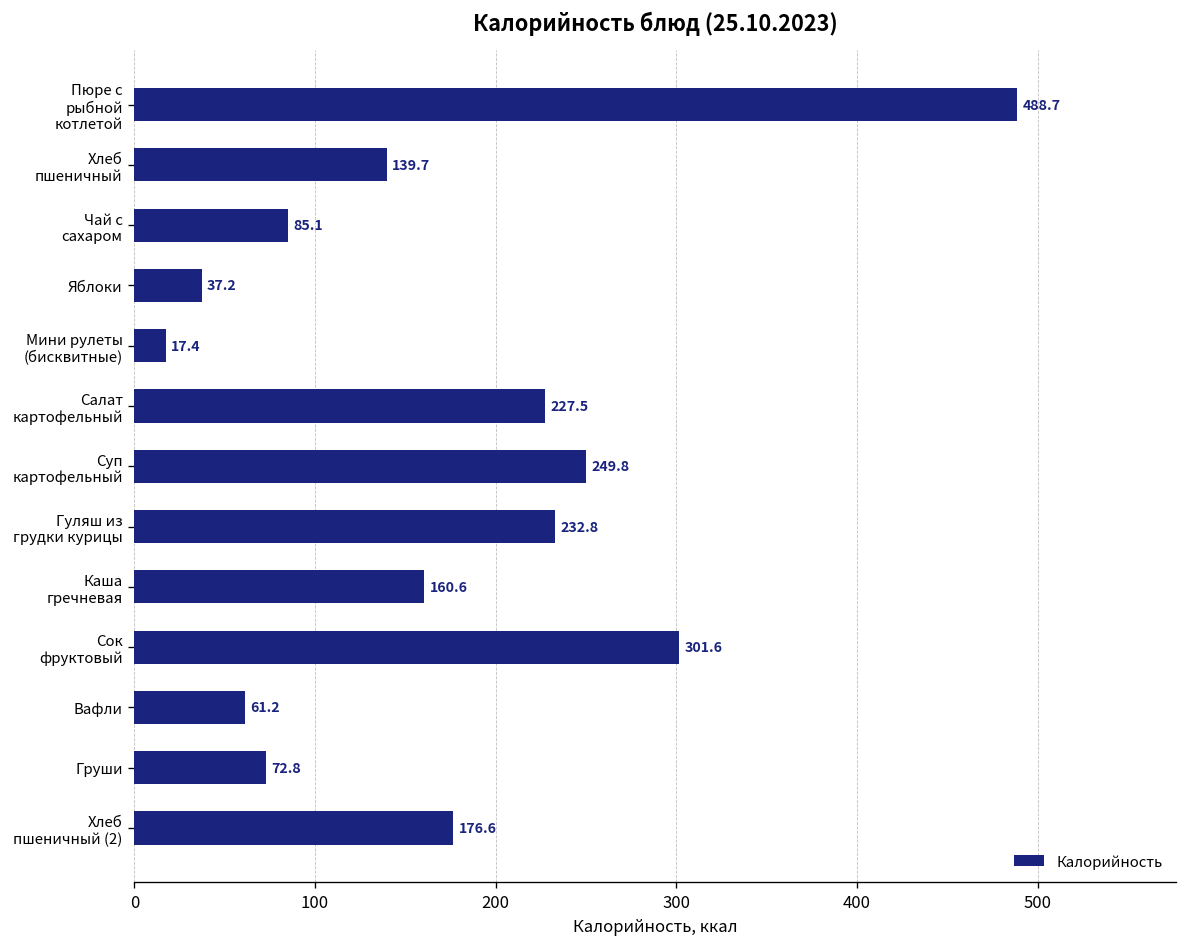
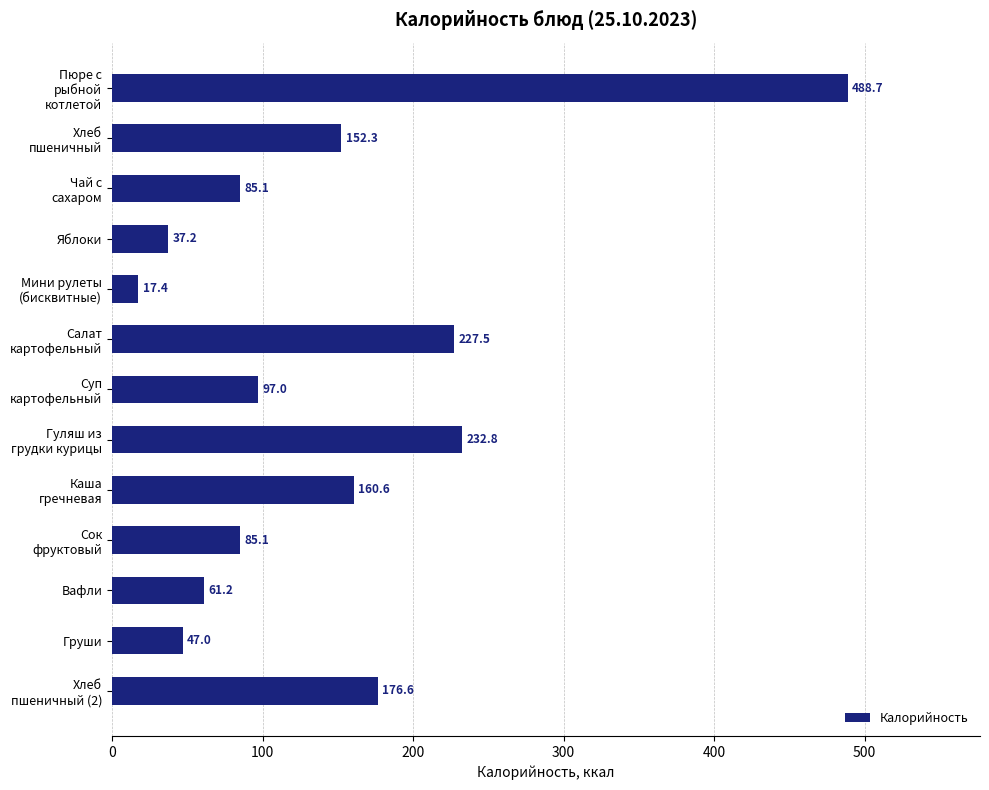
  {
    "Пюре с рыбной котлетой": 488.7,
-   "Хлеб пшеничный": 139.7,
+   "Хлеб пшеничный": 152.3,
    "Чай с сахаром": 85.1,
    "Яблоки": 37.2,
    "Мини рулеты (бисквитные)": 17.4,
    "Салат картофельный": 227.5,
-   "Суп картофельный": 249.8,
+   "Суп картофельный": 97.0,
    "Гуляш из грудки курицы": 232.8,
    "Каша гречневая": 160.6,
-   "Сок фруктовый": 301.6,
+   "Сок фруктовый": 85.1,
    "Вафли": 61.2,
-   "Груши": 72.8,
+   "Груши": 47.0,
    "Хлеб пшеничный (2)": 176.6
  }
